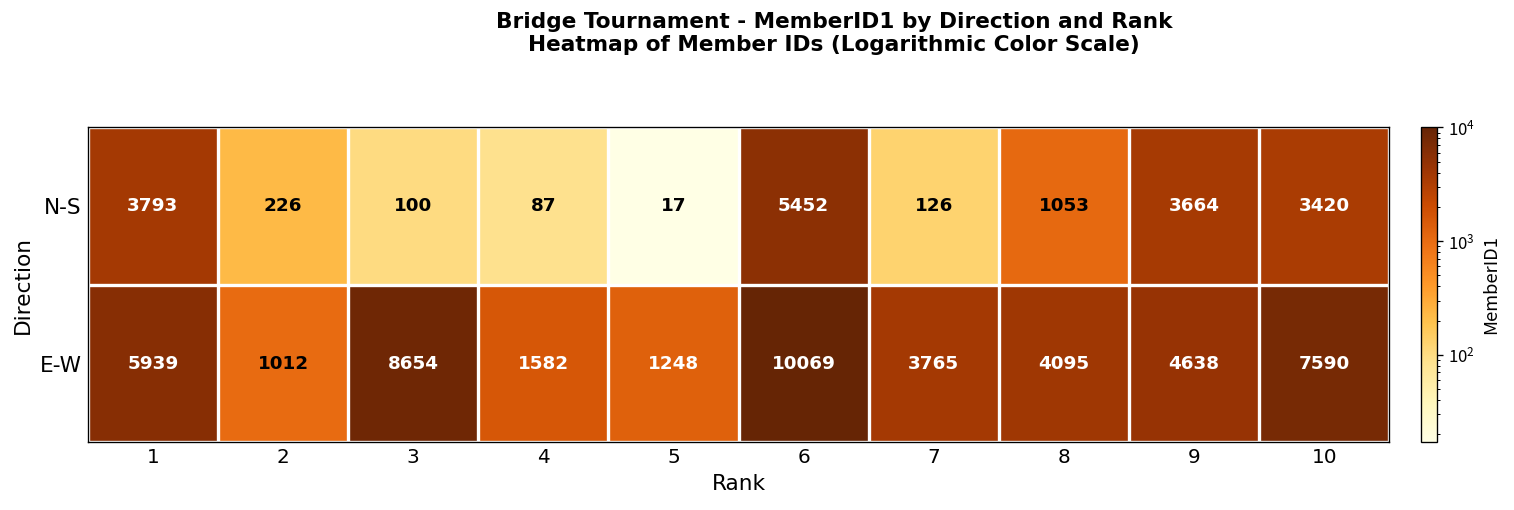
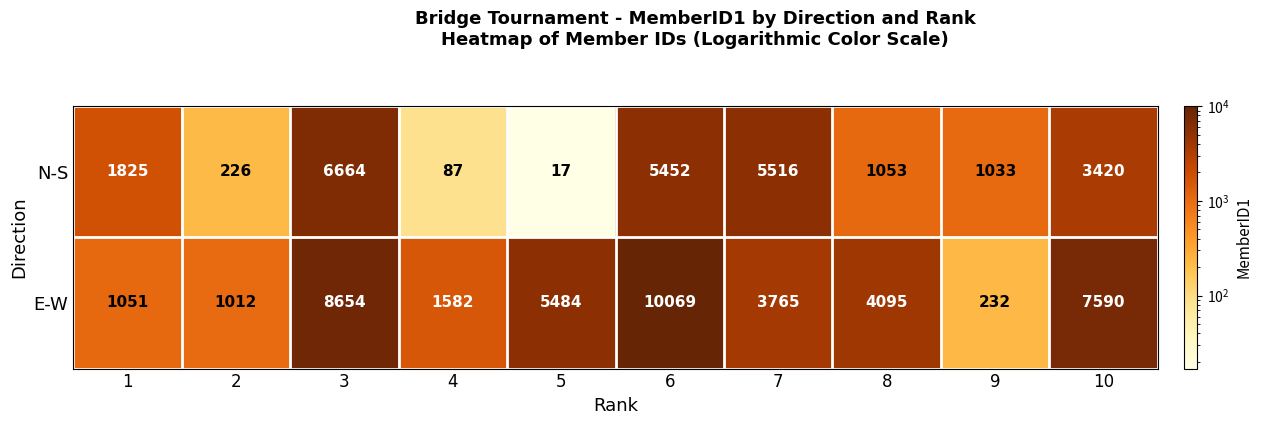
  {
    "N-S": {
-     "1": 3793,
+     "1": 1825,
      "2": 226,
-     "3": 100,
+     "3": 6664,
      "4": 87,
      "5": 17,
      "6": 5452,
-     "7": 126,
+     "7": 5516,
      "8": 1053,
-     "9": 3664,
+     "9": 1033,
      "10": 3420
    },
    "E-W": {
-     "1": 5939,
+     "1": 1051,
      "2": 1012,
      "3": 8654,
      "4": 1582,
-     "5": 1248,
+     "5": 5484,
      "6": 10069,
      "7": 3765,
      "8": 4095,
-     "9": 4638,
+     "9": 232,
      "10": 7590
    }
  }
